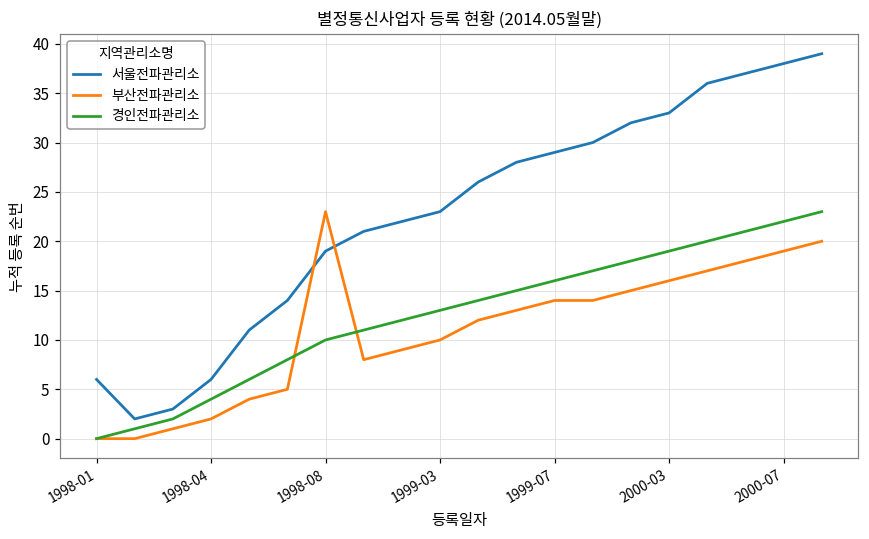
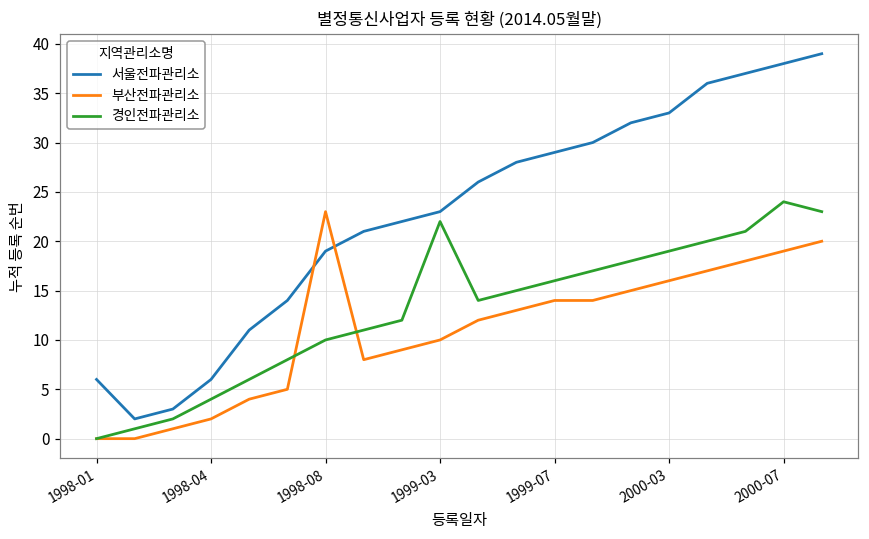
  {
    "서울전파관리소": {
      "1998-01": 6,
      "1998-04": 6,
      "1998-08": 19,
      "1999-03": 23,
      "1999-07": 29,
      "2000-03": 33,
      "2000-07": 38
    },
    "부산전파관리소": {
      "1998-04": 2,
      "1998-08": 23,
      "1999-03": 10,
      "1999-07": 14,
      "2000-03": 16,
      "2000-07": 19
    },
    "경인전파관리소": {
      "1998-04": 4,
      "1998-08": 10,
-     "1999-03": 13,
+     "1999-03": 22,
      "1999-07": 16,
      "2000-03": 19,
-     "2000-07": 22
+     "2000-07": 24
    }
  }
